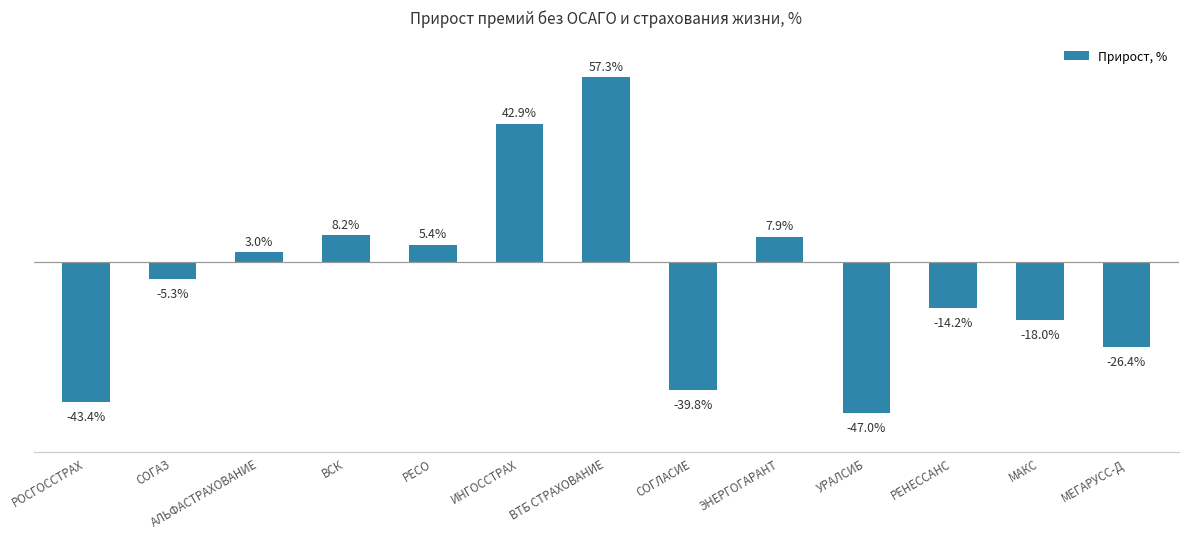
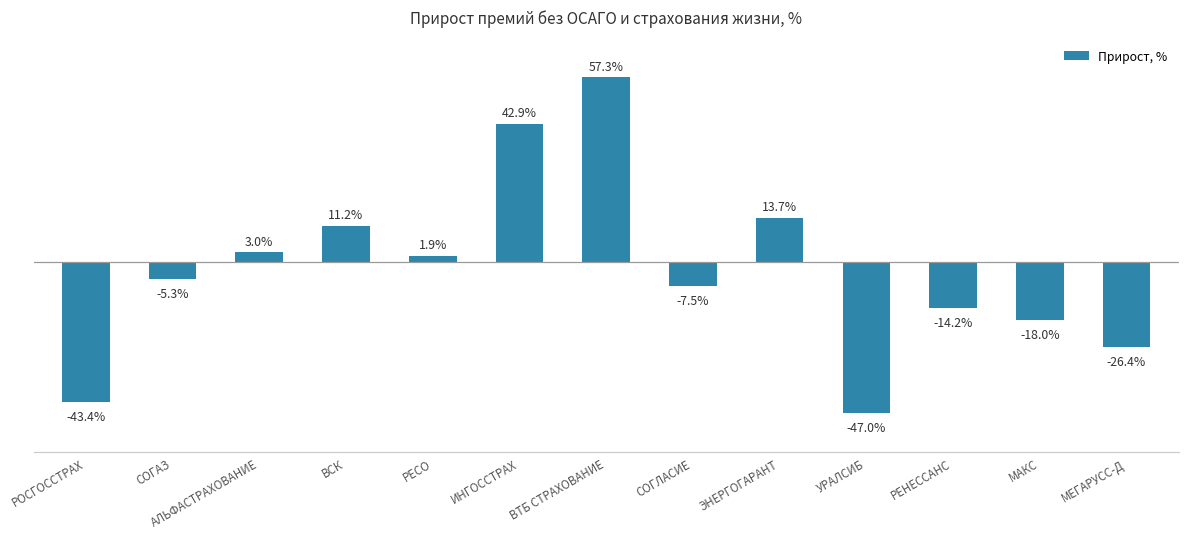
  {
    "РОСГОССТРАХ": "-43.4%",
    "СОГАЗ": "-5.3%",
    "АЛЬФАСТРАХОВАНИЕ": "3.0%",
-   "ВСК": "8.2%",
-   "РЕСО": "5.4%",
+   "ВСК": "11.2%",
+   "РЕСО": "1.9%",
    "ИНГОССТРАХ": "42.9%",
    "ВТБ СТРАХОВАНИЕ": "57.3%",
-   "СОГЛАСИЕ": "-39.8%",
-   "ЭНЕРГОГАРАНТ": "7.9%",
+   "СОГЛАСИЕ": "-7.5%",
+   "ЭНЕРГОГАРАНТ": "13.7%",
    "УРАЛСИБ": "-47.0%",
    "РЕНЕССАНС": "-14.2%",
    "МАКС": "-18.0%",
    "МЕГАРУСС-Д": "-26.4%"
  }
